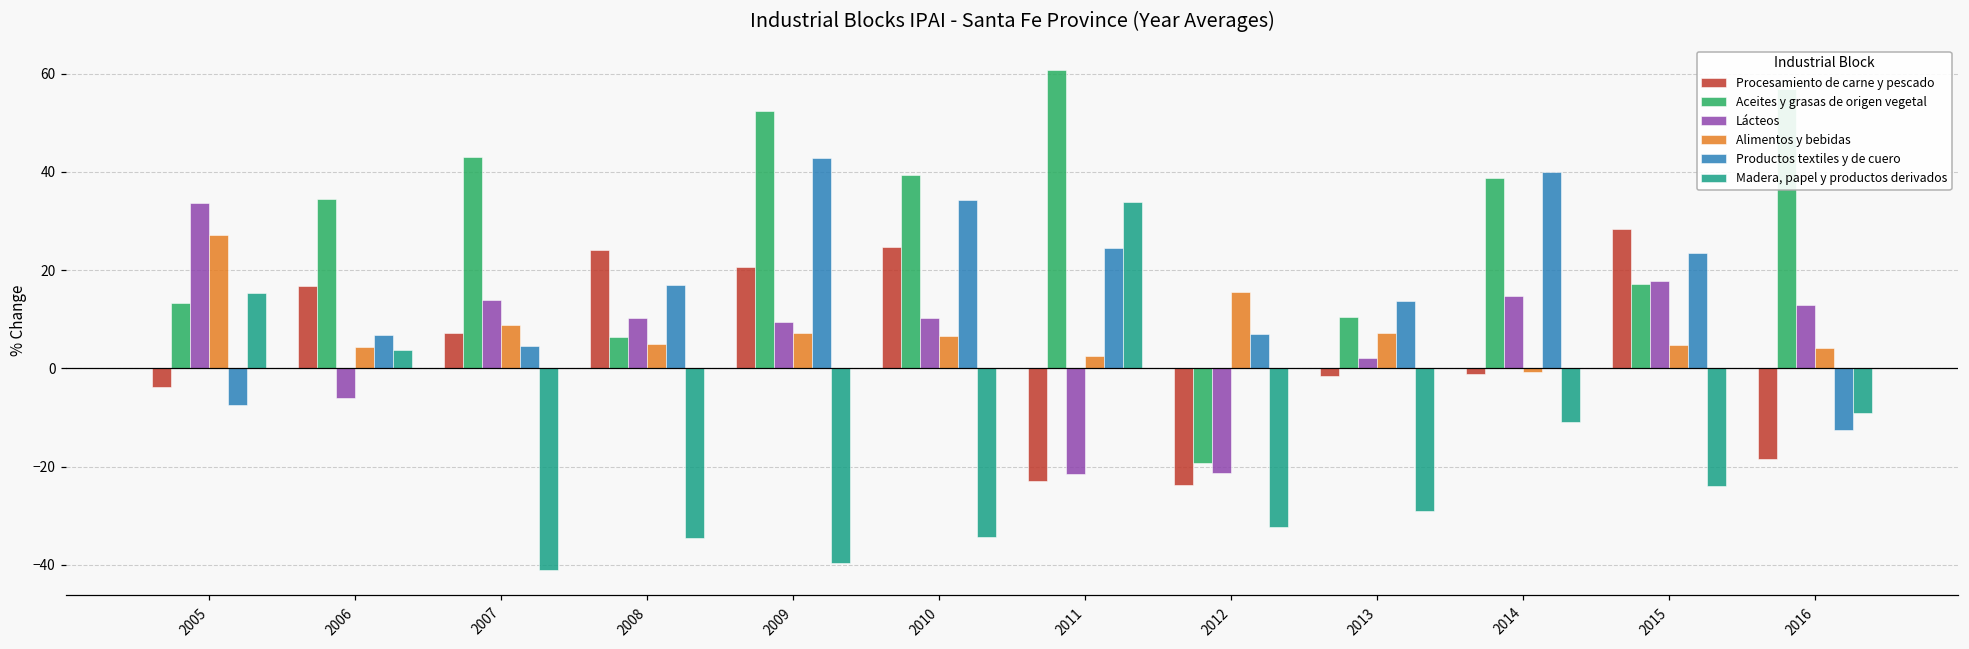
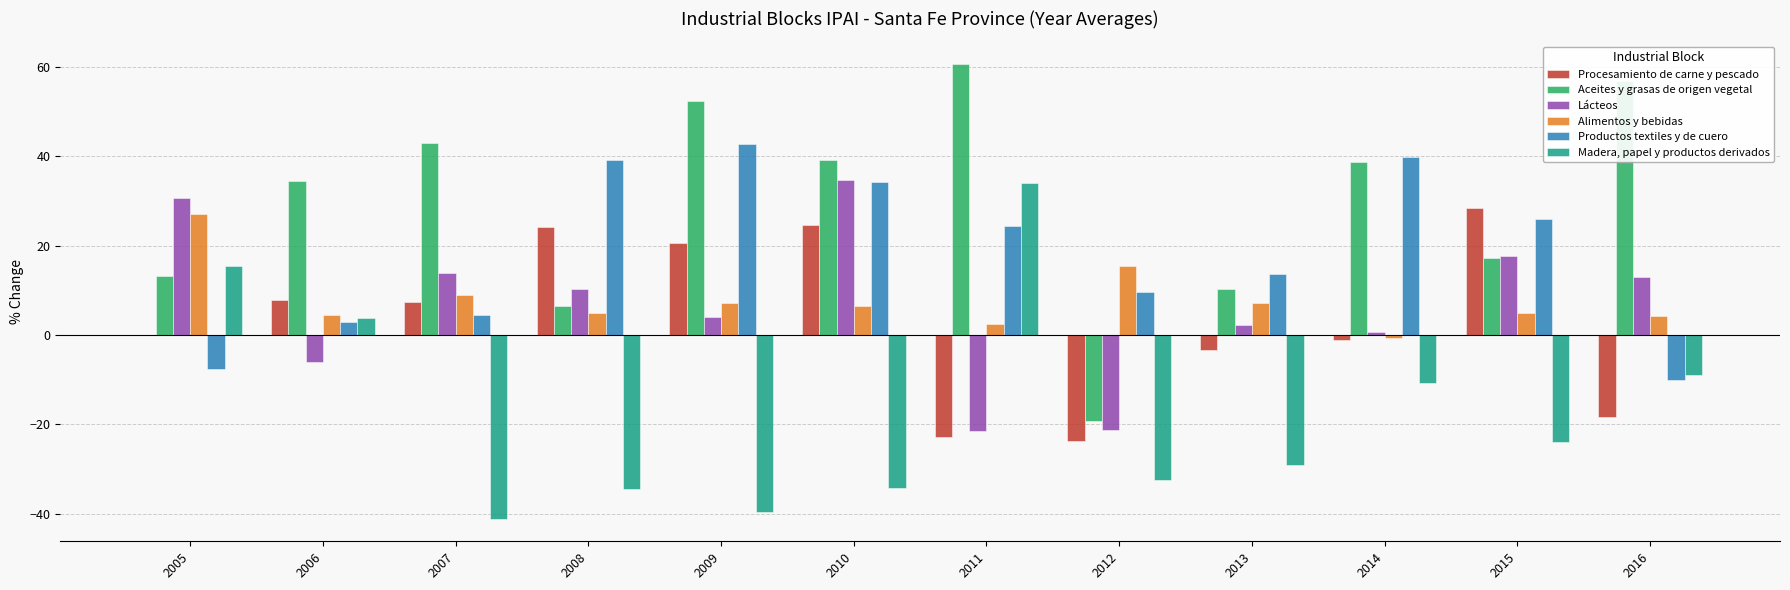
  {
    "Procesamiento de carne y pescado": {
-     "2005": -4,
-     "2006": 17,
+     "2005": 0,
+     "2006": 8,
      "2007": 7,
      "2008": 24,
      "2009": 21,
      "2010": 25,
      "2011": -23,
      "2012": -24,
-     "2013": -2,
+     "2013": -3,
      "2014": -1,
      "2015": 28,
      "2016": -18
    },
    "Lácteos": {
-     "2005": 34,
+     "2005": 31,
      "2006": -6,
      "2007": 14,
      "2008": 10,
-     "2009": 9,
-     "2010": 10,
+     "2009": 4,
+     "2010": 35,
      "2011": -22,
      "2012": -21,
      "2013": 2,
-     "2014": 15,
+     "2014": 1,
      "2015": 18,
      "2016": 13
    },
    "Alimentos y bebidas": {
      "2005": 27,
      "2006": 4,
      "2007": 9,
      "2008": 5,
      "2009": 7,
      "2010": 7,
      "2011": 2,
      "2012": 16,
      "2013": 7,
      "2014": -1,
      "2015": 5,
      "2016": 4
    },
    "Productos textiles y de cuero": {
      "2005": -8,
-     "2006": 7,
+     "2006": 3,
      "2007": 5,
-     "2008": 17,
+     "2008": 39,
      "2009": 43,
      "2010": 34,
      "2011": 24,
-     "2012": 7,
+     "2012": 10,
      "2013": 14,
      "2014": 40,
-     "2015": 23,
-     "2016": -13
+     "2015": 26,
+     "2016": -10
    }
  }
